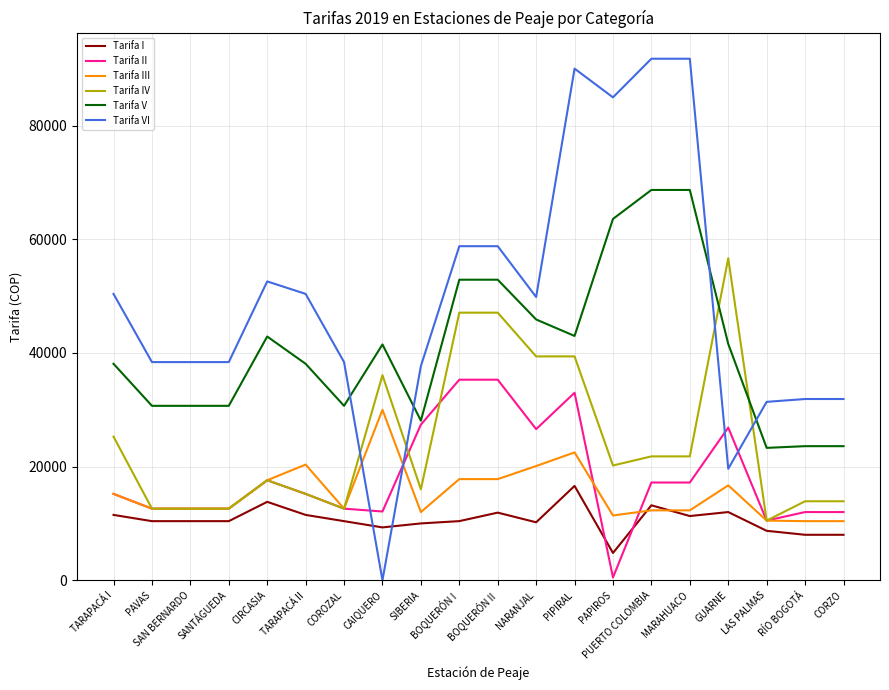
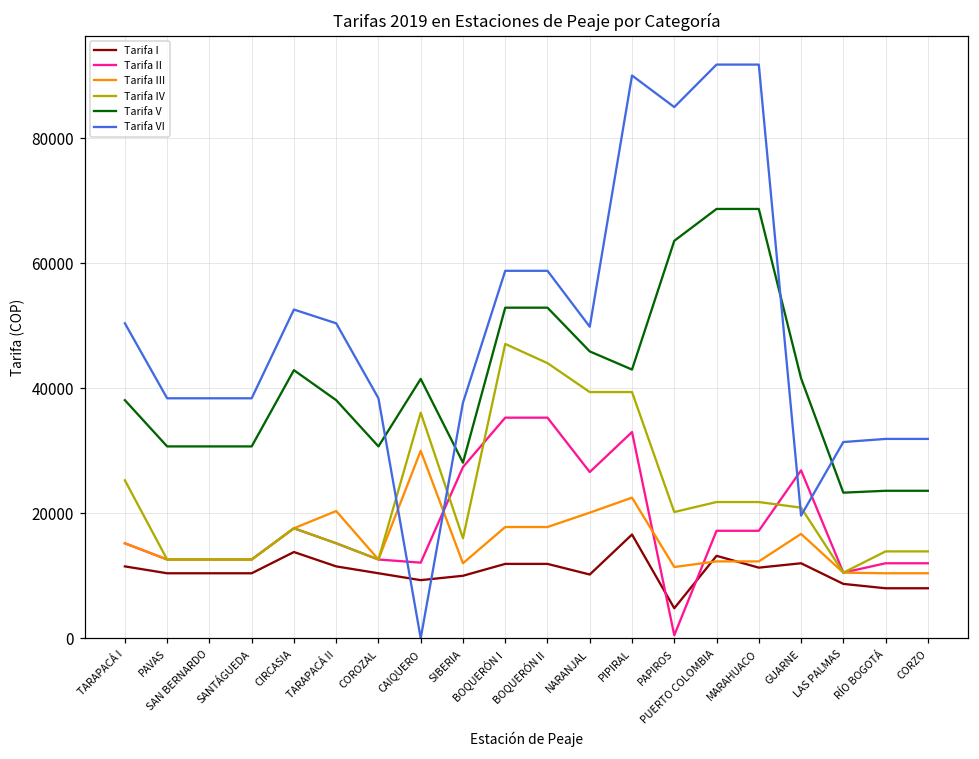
  {
    "Tarifa I": {
      "TARAPACÁ I": 12000,
      "PAVAS": 10000,
      "SAN BERNARDO": 10000,
      "SANTÁGUEDA": 10000,
      "CIRCASIA": 14000,
      "TARAPACÁ II": 12000,
      "COROZAL": 10000,
      "CAIQUERO": 9000,
      "SIBERIA": 10000,
-     "BOQUERÓN I": 10000,
+     "BOQUERÓN I": 12000,
      "BOQUERÓN II": 12000,
      "NARANJAL": 10000,
      "PIPIRAL": 17000,
      "PAPIROS": 5000,
      "PUERTO COLOMBIA": 13000,
      "MARAHUACO": 11000,
      "GUARNE": 12000,
      "LAS PALMAS": 9000,
      "RÍO BOGOTÁ": 8000,
      "CORZO": 8000
    },
    "Tarifa II": {
      "CAIQUERO": 12000,
      "SIBERIA": 27000,
      "BOQUERÓN I": 35000,
      "BOQUERÓN II": 35000,
      "NARANJAL": 27000,
      "PIPIRAL": 33000,
      "PAPIROS": 0,
      "PUERTO COLOMBIA": 17000,
      "MARAHUACO": 17000,
      "GUARNE": 27000,
      "RÍO BOGOTÁ": 12000,
      "CORZO": 12000
    },
    "Tarifa III": {
      "TARAPACÁ II": 20000,
      "CAIQUERO": 30000,
      "SIBERIA": 12000,
      "BOQUERÓN I": 18000,
      "BOQUERÓN II": 18000,
      "NARANJAL": 20000,
      "PIPIRAL": 23000,
      "PAPIROS": 11000,
      "PUERTO COLOMBIA": 12000,
      "MARAHUACO": 12000,
      "GUARNE": 17000,
      "RÍO BOGOTÁ": 10000,
      "CORZO": 10000
    },
    "Tarifa IV": {
      "TARAPACÁ I": 25000,
      "CAIQUERO": 36000,
      "SIBERIA": 16000,
      "BOQUERÓN I": 47000,
-     "BOQUERÓN II": 47000,
+     "BOQUERÓN II": 44000,
      "NARANJAL": 39000,
      "PIPIRAL": 39000,
      "PAPIROS": 20000,
      "PUERTO COLOMBIA": 22000,
      "MARAHUACO": 22000,
-     "GUARNE": 57000,
+     "GUARNE": 21000,
      "RÍO BOGOTÁ": 14000,
      "CORZO": 14000
    },
    "Tarifa V": {
      "TARAPACÁ I": 38000,
      "PAVAS": 31000,
      "SAN BERNARDO": 31000,
      "SANTÁGUEDA": 31000,
      "CIRCASIA": 43000,
      "TARAPACÁ II": 38000,
      "COROZAL": 31000,
      "CAIQUERO": 42000,
      "SIBERIA": 28000,
      "BOQUERÓN I": 53000,
      "BOQUERÓN II": 53000,
      "NARANJAL": 46000,
      "PIPIRAL": 43000,
      "PAPIROS": 64000,
      "PUERTO COLOMBIA": 69000,
      "MARAHUACO": 69000,
      "GUARNE": 42000,
      "LAS PALMAS": 23000,
      "RÍO BOGOTÁ": 24000,
      "CORZO": 24000
    },
    "Tarifa VI": {
      "TARAPACÁ I": 50000,
      "PAVAS": 38000,
      "SAN BERNARDO": 38000,
      "SANTÁGUEDA": 38000,
      "CIRCASIA": 53000,
      "TARAPACÁ II": 50000,
      "COROZAL": 38000,
      "CAIQUERO": 0,
      "SIBERIA": 38000,
      "BOQUERÓN I": 59000,
      "BOQUERÓN II": 59000,
      "NARANJAL": 50000,
      "PIPIRAL": 90000,
      "PAPIROS": 85000,
      "PUERTO COLOMBIA": 92000,
      "MARAHUACO": 92000,
      "GUARNE": 20000,
      "LAS PALMAS": 31000,
      "RÍO BOGOTÁ": 32000,
      "CORZO": 32000
    }
  }
